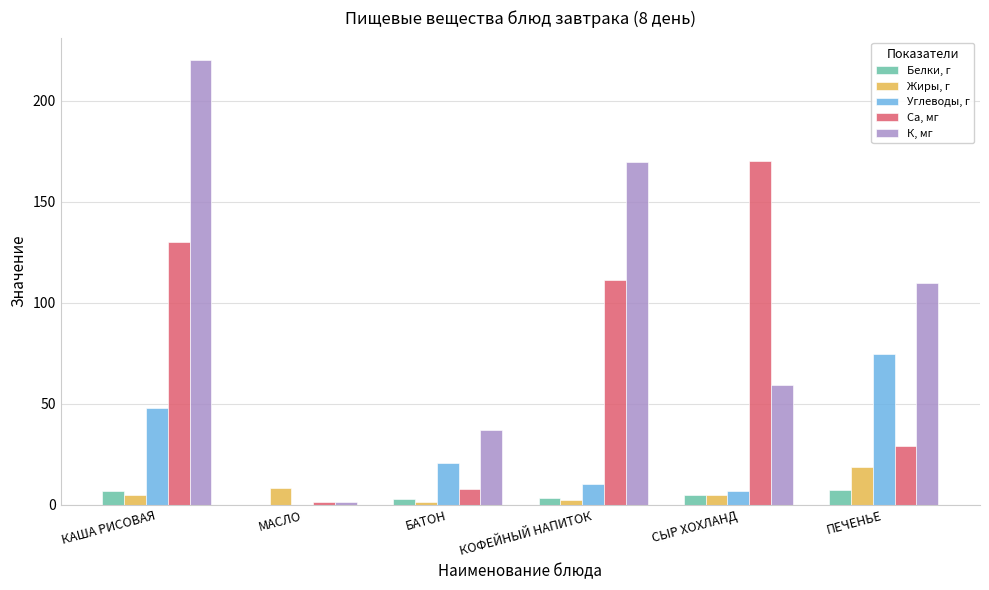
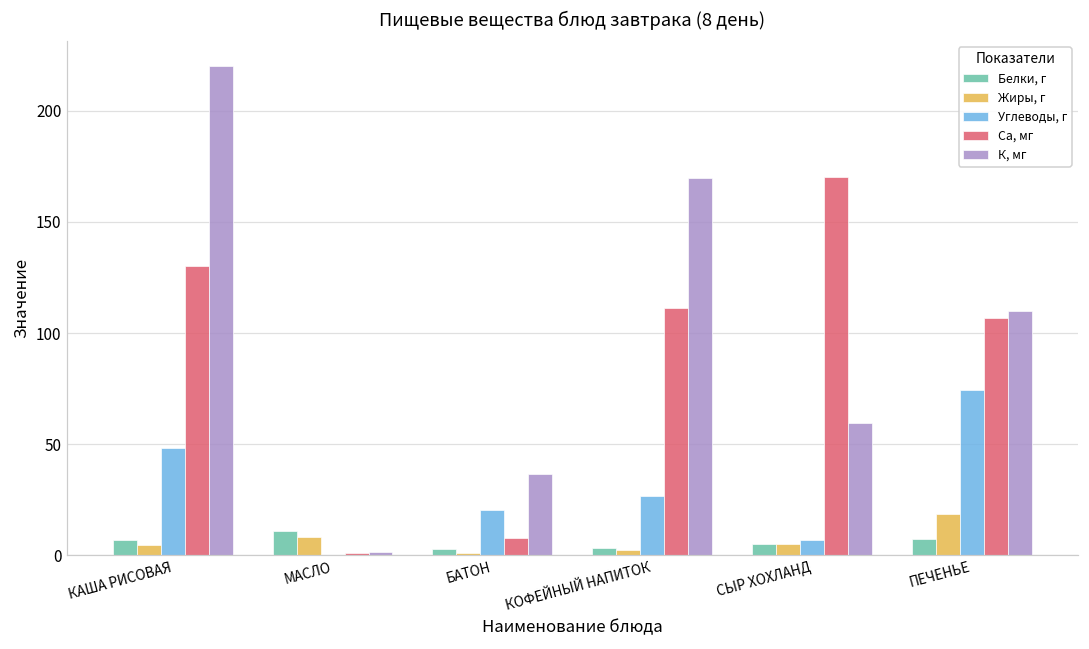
  {
    "Белки, г": {
      "КАША РИСОВАЯ": 7,
-     "МАСЛО": 0,
+     "МАСЛО": 11,
      "БАТОН": 3,
      "КОФЕЙНЫЙ НАПИТОК": 3,
      "СЫР ХОХЛАНД": 5,
      "ПЕЧЕНЬЕ": 8
    },
    "Жиры, г": {
      "КАША РИСОВАЯ": 5,
      "МАСЛО": 8,
      "КОФЕЙНЫЙ НАПИТОК": 2,
      "СЫР ХОХЛАНД": 5,
      "ПЕЧЕНЬЕ": 19
    },
    "Углеводы, г": {
      "КАША РИСОВАЯ": 48,
      "БАТОН": 21,
-     "КОФЕЙНЫЙ НАПИТОК": 10,
+     "КОФЕЙНЫЙ НАПИТОК": 27,
      "СЫР ХОХЛАНД": 7,
      "ПЕЧЕНЬЕ": 74
    },
    "Са, мг": {
      "КАША РИСОВАЯ": 130,
      "БАТОН": 8,
      "КОФЕЙНЫЙ НАПИТОК": 111,
      "СЫР ХОХЛАНД": 170,
-     "ПЕЧЕНЬЕ": 29
+     "ПЕЧЕНЬЕ": 107
    },
    "К, мг": {
      "КАША РИСОВАЯ": 220,
      "МАСЛО": 2,
      "БАТОН": 37,
      "КОФЕЙНЫЙ НАПИТОК": 170,
      "СЫР ХОХЛАНД": 59,
      "ПЕЧЕНЬЕ": 110
    }
  }
